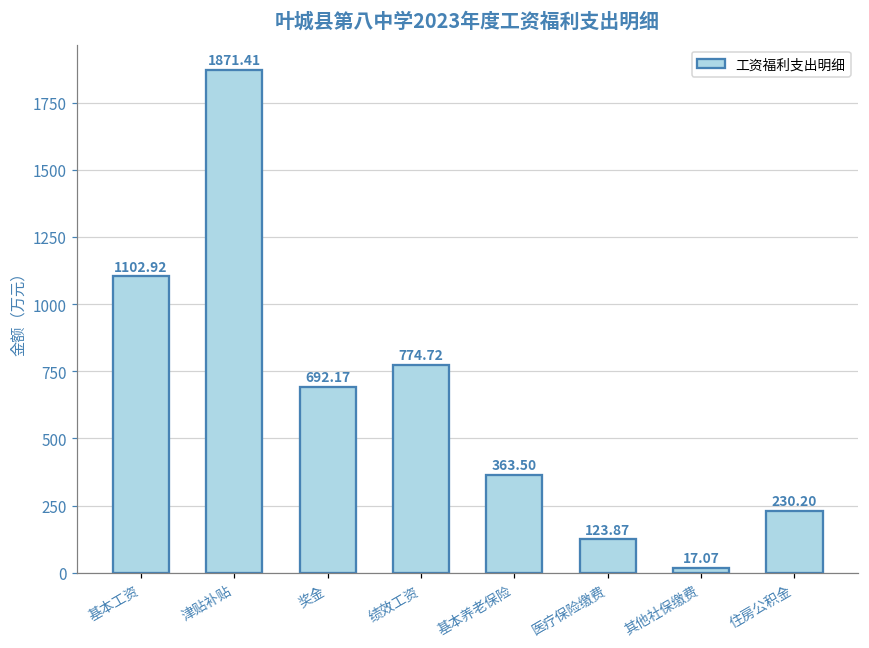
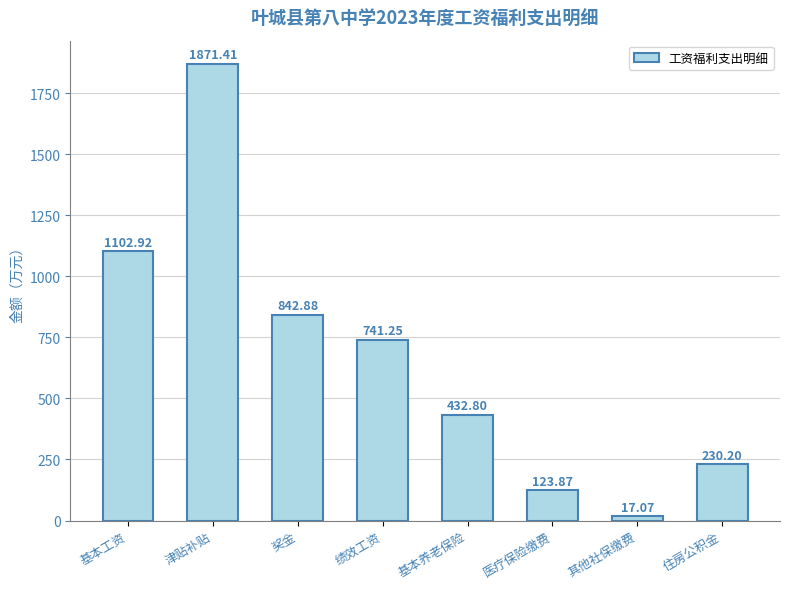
  {
    "基本工资": 1102.92,
    "津贴补贴": 1871.41,
-   "奖金": 692.17,
-   "绩效工资": 774.72,
-   "基本养老保险": 363.50,
+   "奖金": 842.88,
+   "绩效工资": 741.25,
+   "基本养老保险": 432.80,
    "医疗保险缴费": 123.87,
    "其他社保缴费": 17.07,
    "住房公积金": 230.20
  }
